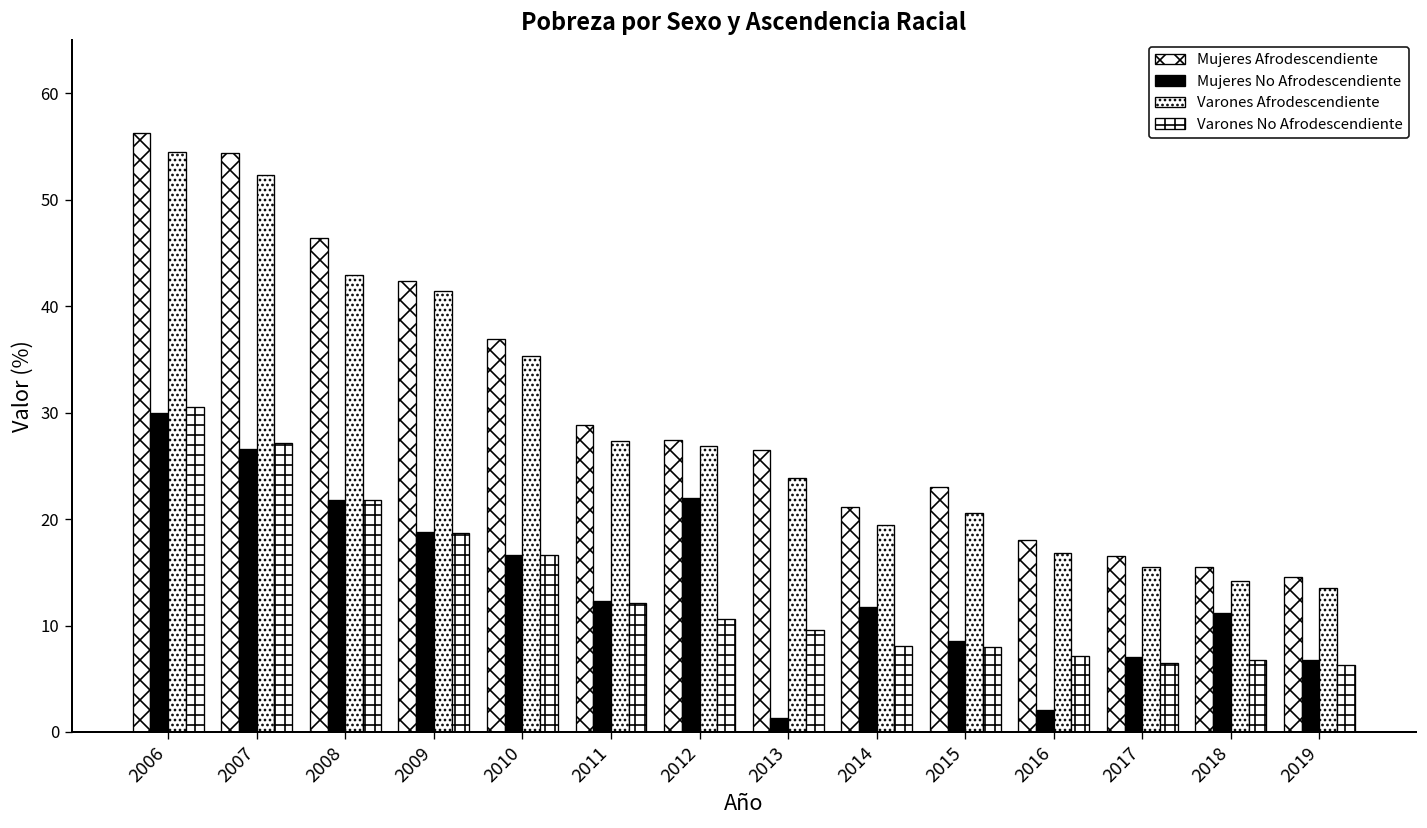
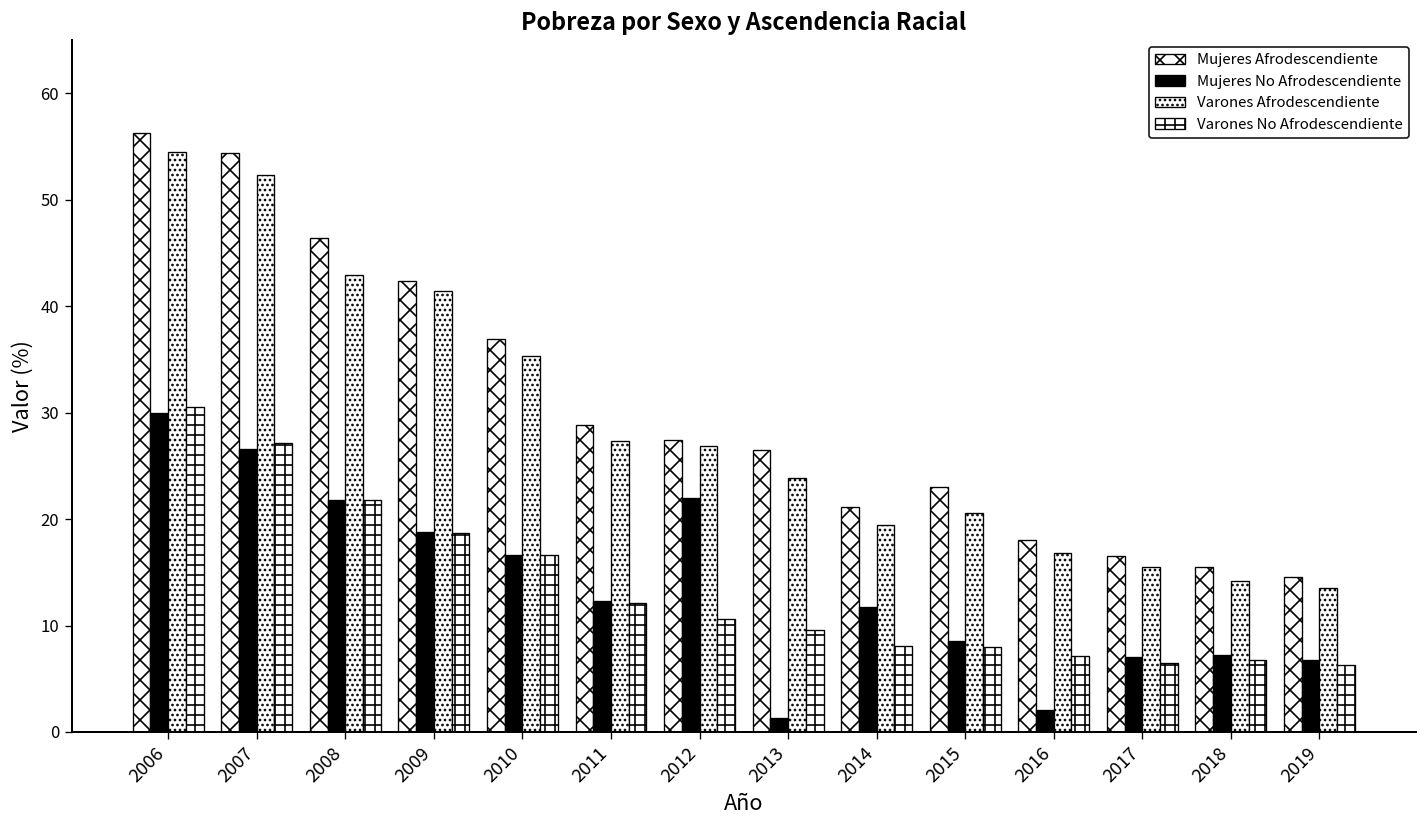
  {
    "Mujeres No Afrodescendiente": {
      "2006": 30,
      "2007": 27,
      "2008": 22,
      "2009": 19,
      "2010": 17,
      "2011": 12,
      "2012": 22,
      "2013": 1,
      "2014": 12,
      "2015": 9,
      "2016": 2,
      "2017": 7,
-     "2018": 11,
+     "2018": 7,
      "2019": 7
    }
  }
